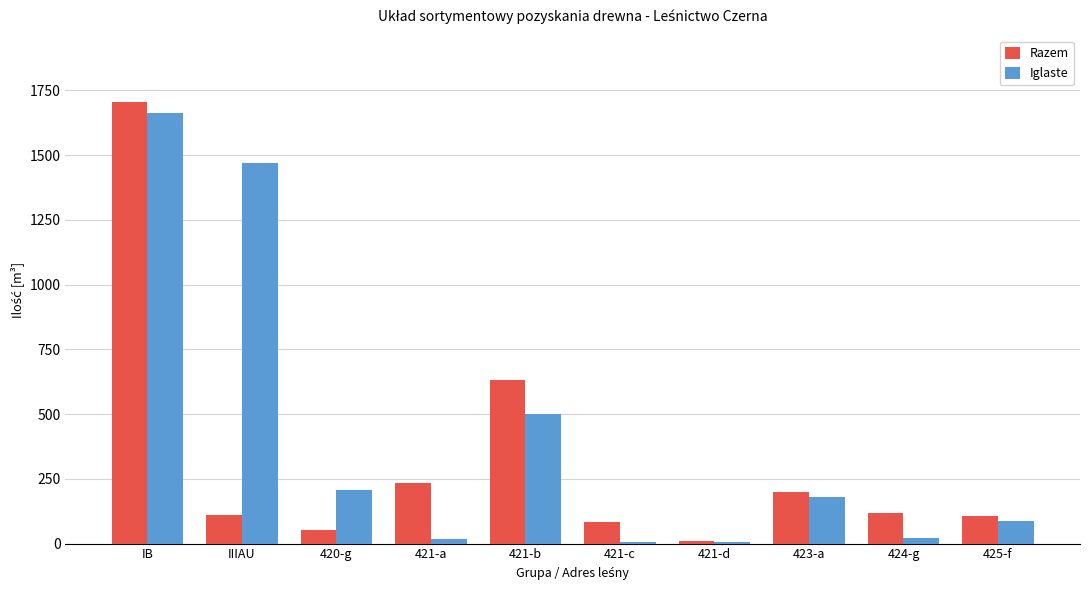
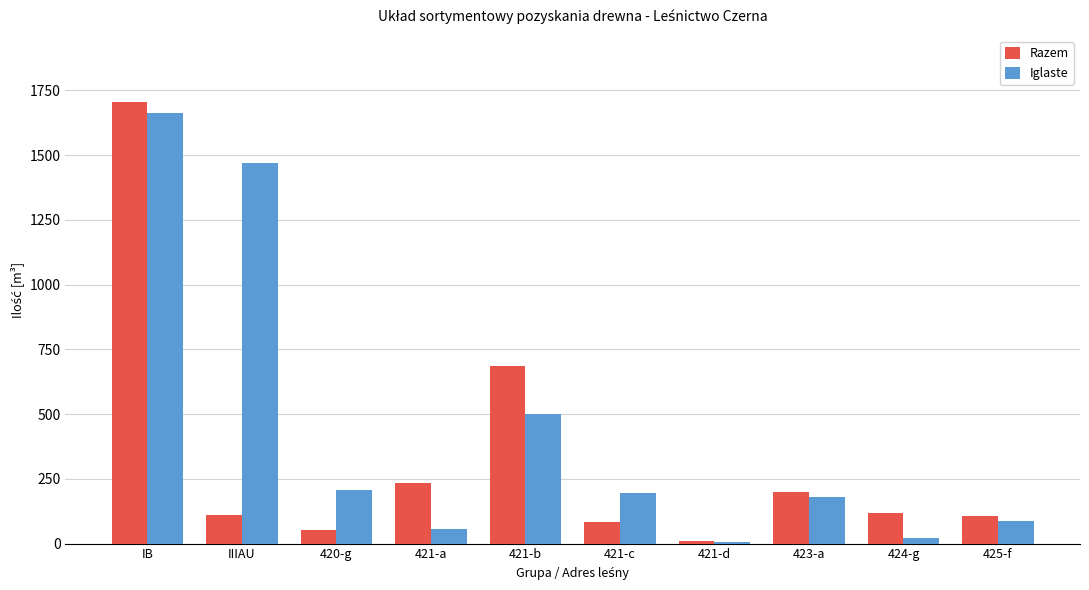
  {
    "Razem": {
      "IB": 1710,
      "IIIAU": 110,
      "420-g": 50,
      "421-a": 230,
-     "421-b": 630,
+     "421-b": 690,
      "421-c": 90,
      "421-d": 10,
      "423-a": 200,
      "424-g": 120,
      "425-f": 110
    },
    "Iglaste": {
      "IB": 1660,
      "IIIAU": 1470,
      "420-g": 210,
-     "421-a": 20,
+     "421-a": 60,
      "421-b": 500,
-     "421-c": 10,
+     "421-c": 190,
      "423-a": 180,
      "424-g": 20,
      "425-f": 90
    }
  }
